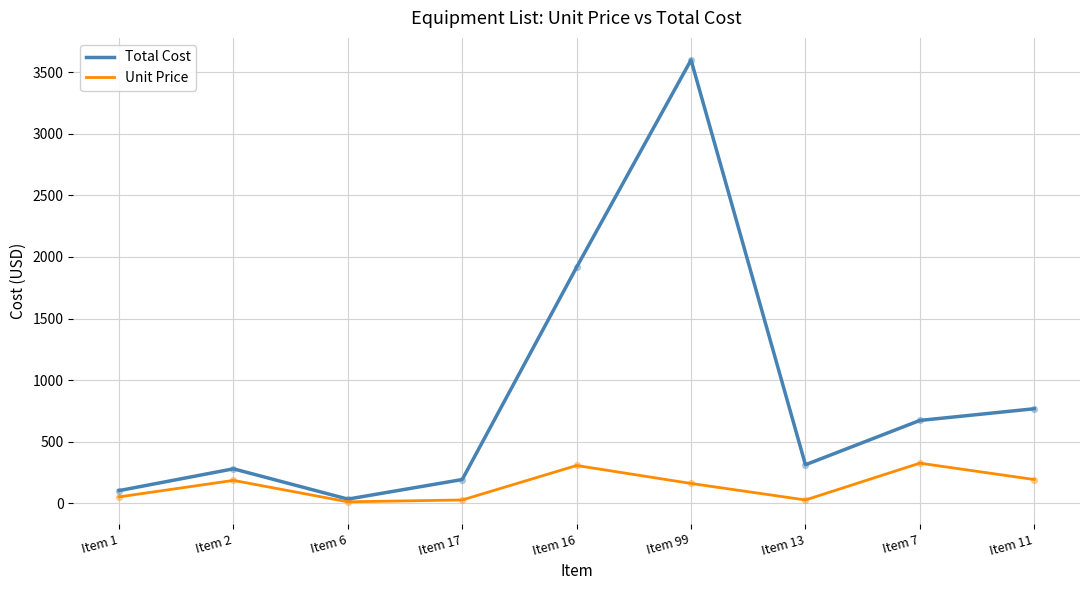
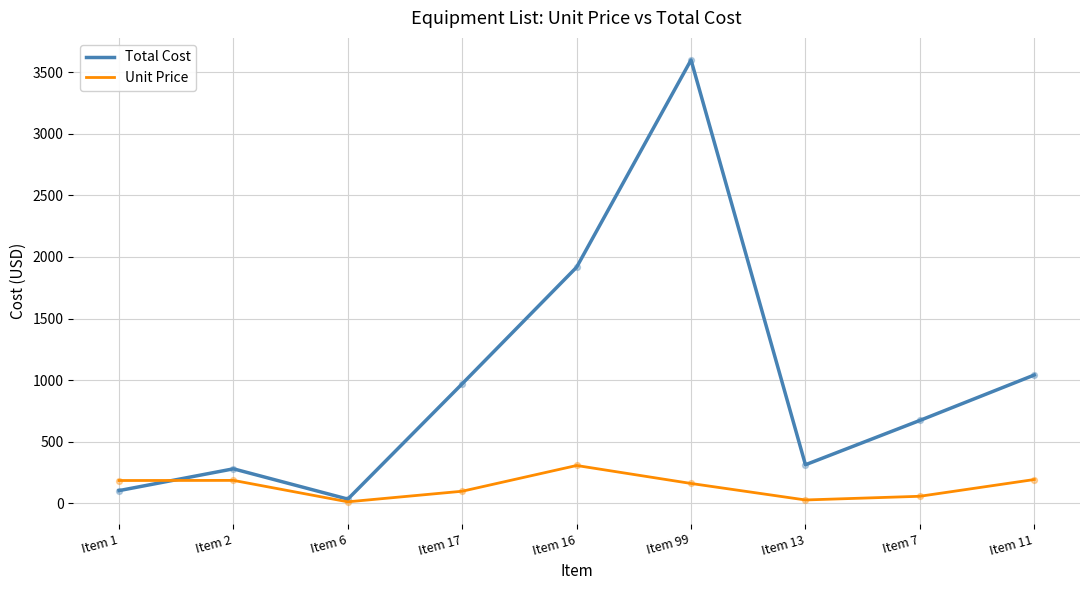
  {
    "Total Cost": {
      "Item 1": 100,
      "Item 2": 280,
      "Item 6": 30,
-     "Item 17": 190,
+     "Item 17": 970,
      "Item 16": 1920,
      "Item 99": 3600,
      "Item 13": 310,
      "Item 7": 670,
-     "Item 11": 770
+     "Item 11": 1040
    },
    "Unit Price": {
-     "Item 1": 50,
+     "Item 1": 180,
      "Item 2": 190,
      "Item 6": 10,
-     "Item 17": 30,
+     "Item 17": 100,
      "Item 16": 310,
      "Item 99": 160,
      "Item 13": 30,
-     "Item 7": 330,
+     "Item 7": 60,
      "Item 11": 190
    }
  }
